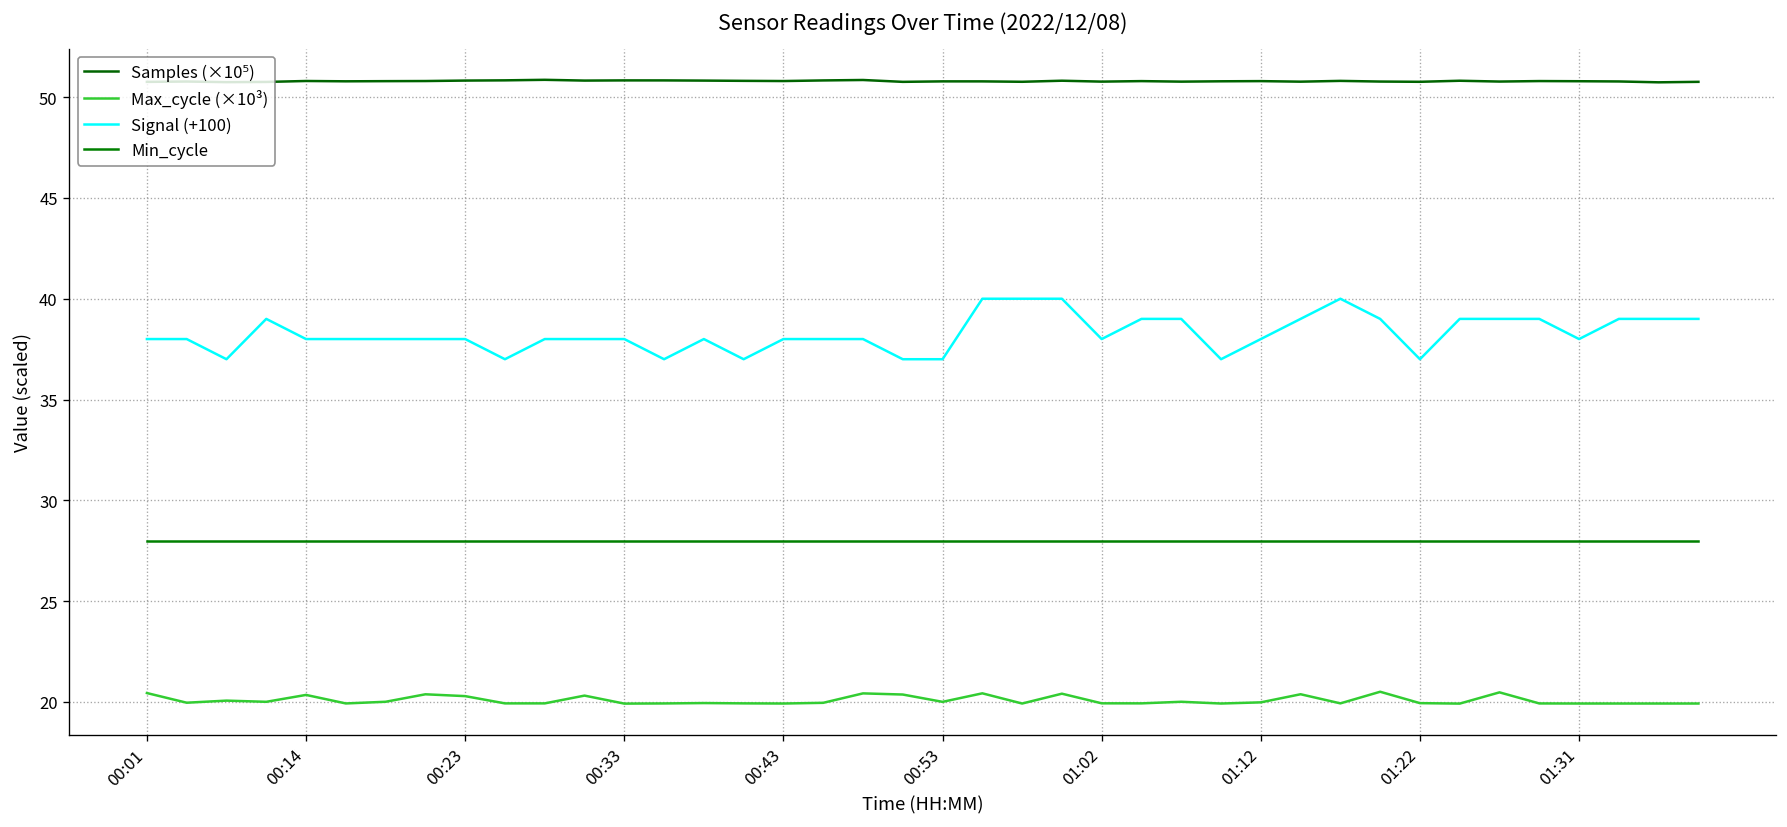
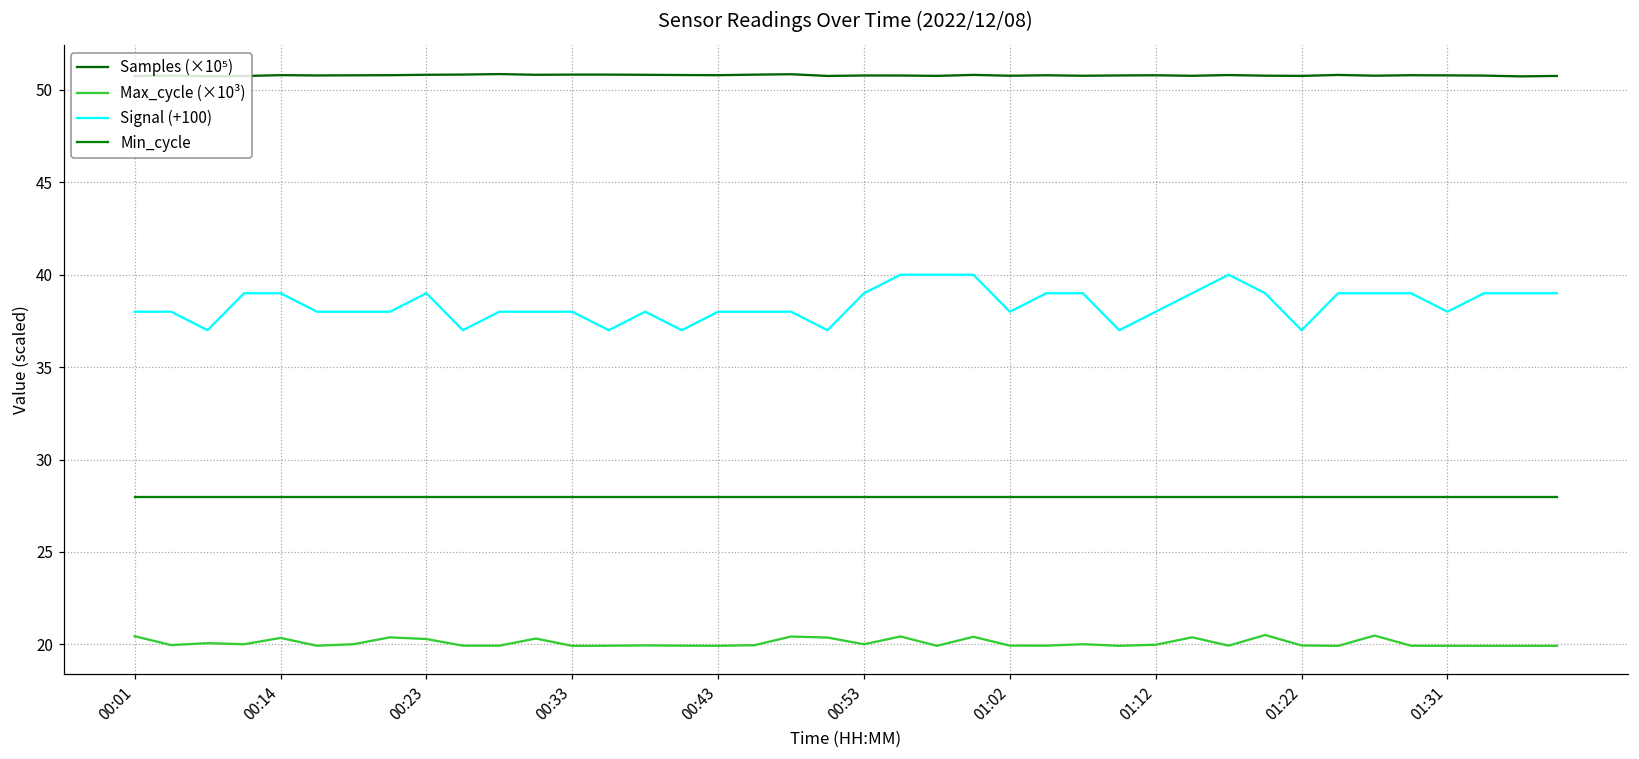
  {
    "Max_cycle (×10³)": {
      "00:01": 20.4,
      "00:14": 20.4,
      "00:23": 20.3,
      "00:33": 19.9,
      "00:43": 19.9,
      "00:53": 20.0,
      "01:02": 19.9,
      "01:12": 20.0,
      "01:22": 19.9,
      "01:31": 19.9
    },
    "Signal (+100)": {
      "00:01": 38.0,
-     "00:14": 38.0,
-     "00:23": 38.0,
+     "00:14": 39.0,
+     "00:23": 39.0,
      "00:33": 38.0,
      "00:43": 38.0,
-     "00:53": 37.0,
+     "00:53": 39.0,
      "01:02": 38.0,
      "01:12": 38.0,
      "01:22": 37.0,
      "01:31": 38.0
    }
  }
